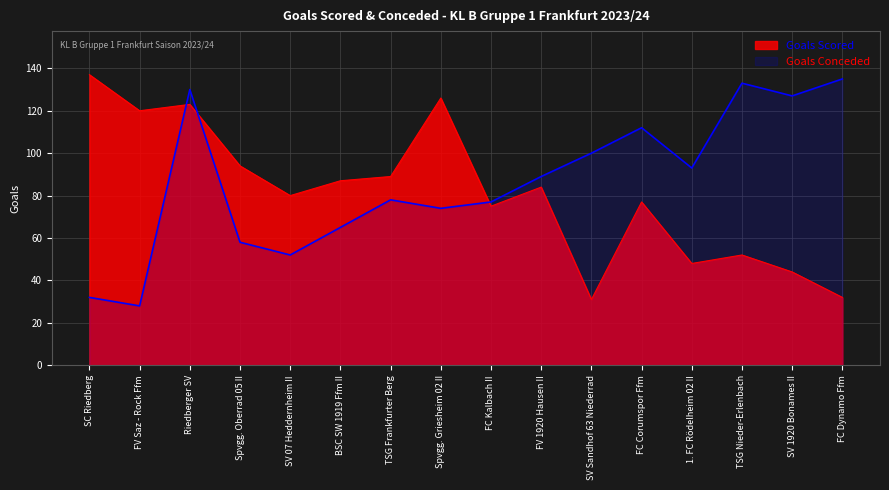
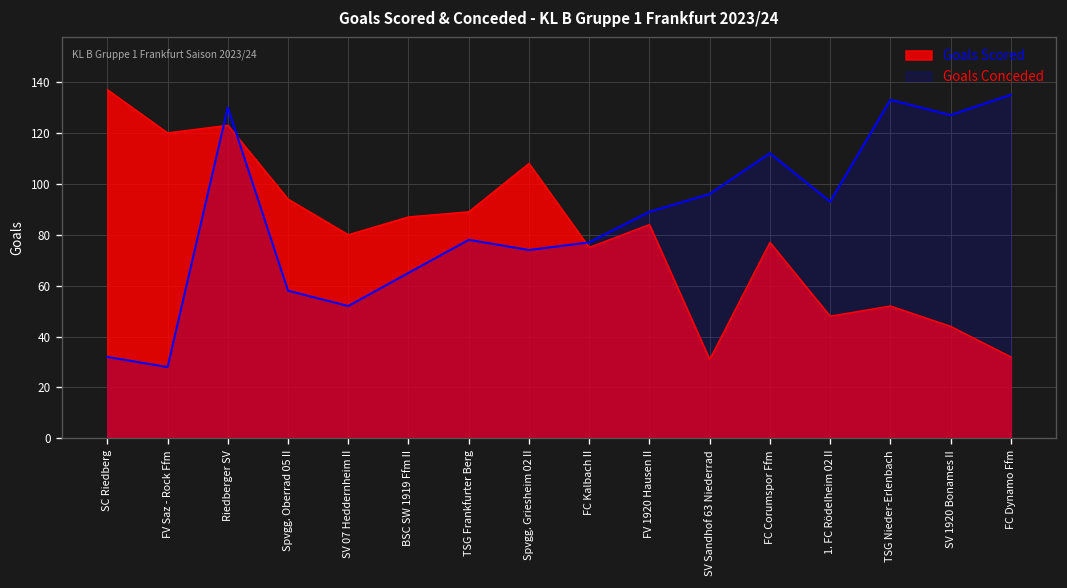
  {
    "Goals Scored": {
      "FV Saz - Rock Ffm": 120,
      "Riedberger SV": 123,
      "Spvgg. Oberrad 05 II": 94,
      "SV 07 Heddernheim II": 80,
      "BSC SW 1919 Ffm II": 87,
      "TSG Frankfurter Berg": 89,
-     "Spvgg. Griesheim 02 II": 126,
+     "Spvgg. Griesheim 02 II": 108,
      "FC Kalbach II": 75,
      "FV 1920 Hausen II": 84,
      "SV Sandhof 63 Niederrad": 31,
      "FC Corumspor Ffm": 77,
      "1. FC Rödelheim 02 II": 48,
      "TSG Nieder-Erlenbach": 52,
      "SV 1920 Bonames II": 44,
      "FC Dynamo Ffm": 32
    },
    "Goals Conceded": {
      "SC Riedberg": 32,
      "FV Saz - Rock Ffm": 28,
      "Riedberger SV": 130,
      "Spvgg. Oberrad 05 II": 58,
      "SV 07 Heddernheim II": 52,
      "BSC SW 1919 Ffm II": 65,
      "TSG Frankfurter Berg": 78,
      "Spvgg. Griesheim 02 II": 74,
      "FC Kalbach II": 77,
      "FV 1920 Hausen II": 89,
-     "SV Sandhof 63 Niederrad": 100,
+     "SV Sandhof 63 Niederrad": 96,
      "FC Corumspor Ffm": 112,
      "1. FC Rödelheim 02 II": 93,
      "TSG Nieder-Erlenbach": 133,
      "SV 1920 Bonames II": 127,
      "FC Dynamo Ffm": 135
    }
  }
